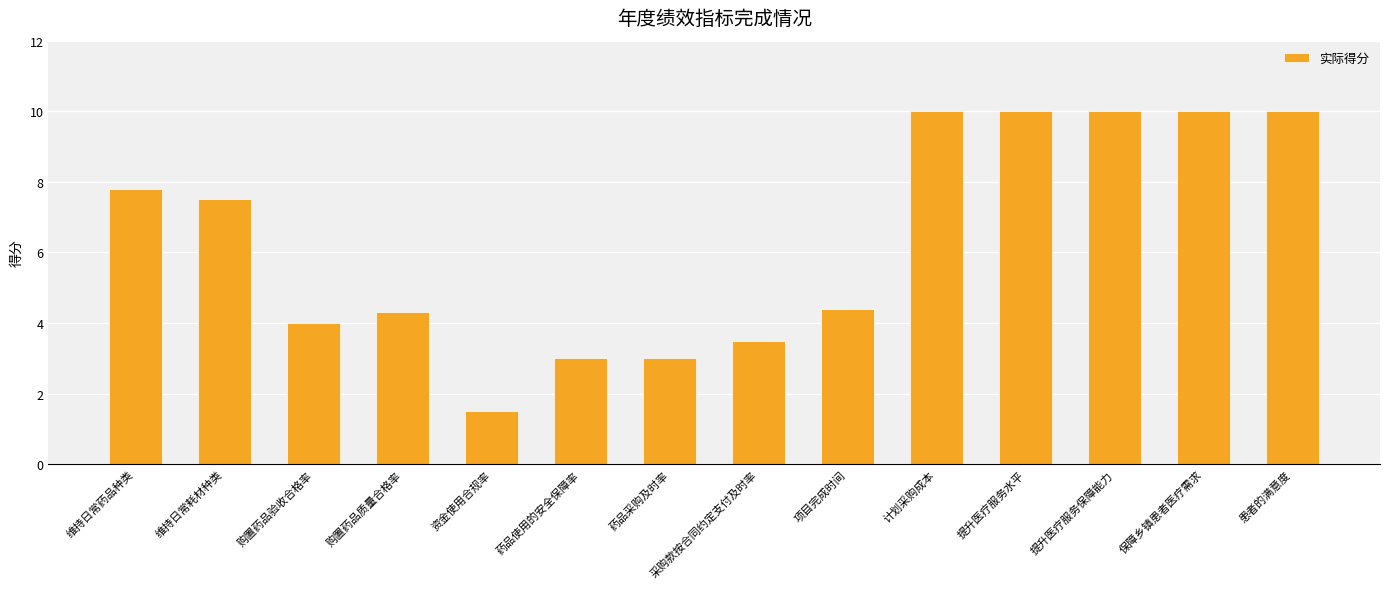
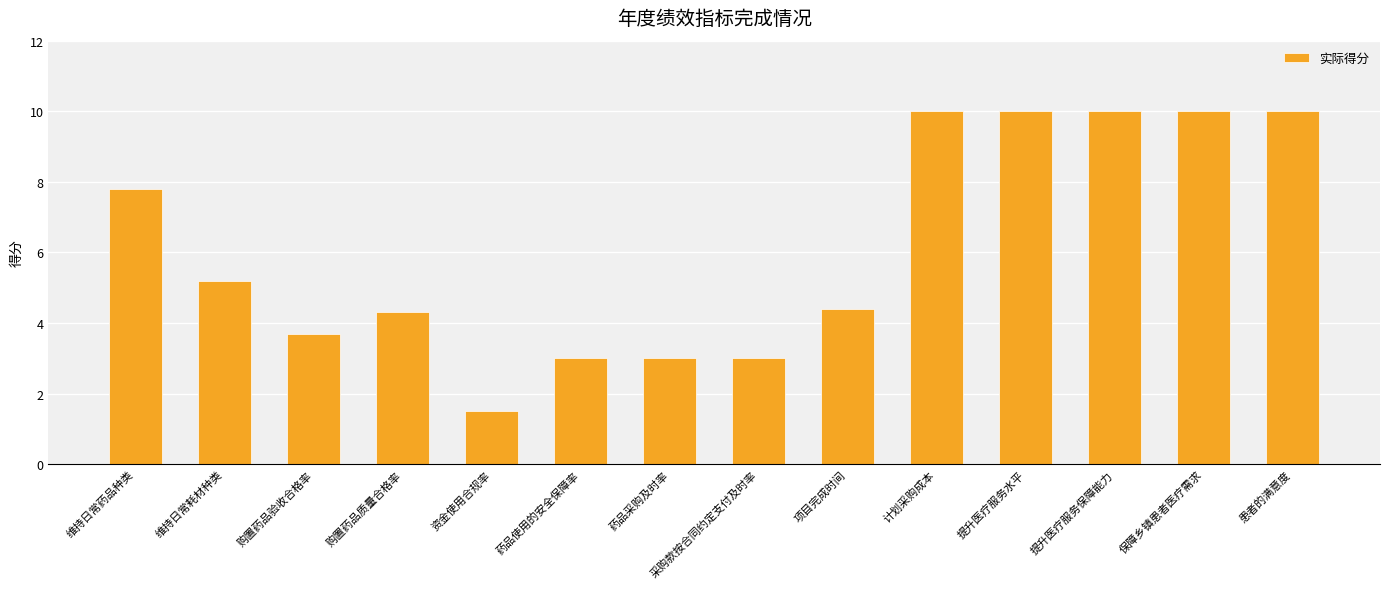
  {
    "维持日常药品种类": 7.8,
-   "维持日常耗材种类": 7.5,
-   "购置药品验收合格率": 4.0,
+   "维持日常耗材种类": 5.2,
+   "购置药品验收合格率": 3.7,
    "购置药品质量合格率": 4.3,
    "资金使用合规率": 1.5,
    "药品使用的安全保障率": 3.0,
    "药品采购及时率": 3.0,
-   "采购款按合同约定支付及时率": 3.5,
+   "采购款按合同约定支付及时率": 3.0,
    "项目完成时间": 4.4,
    "计划采购成本": 10.0,
    "提升医疗服务水平": 10.0,
    "提升医疗服务保障能力": 10.0,
    "保障乡镇患者医疗需求": 10.0,
    "患者的满意度": 10.0
  }
